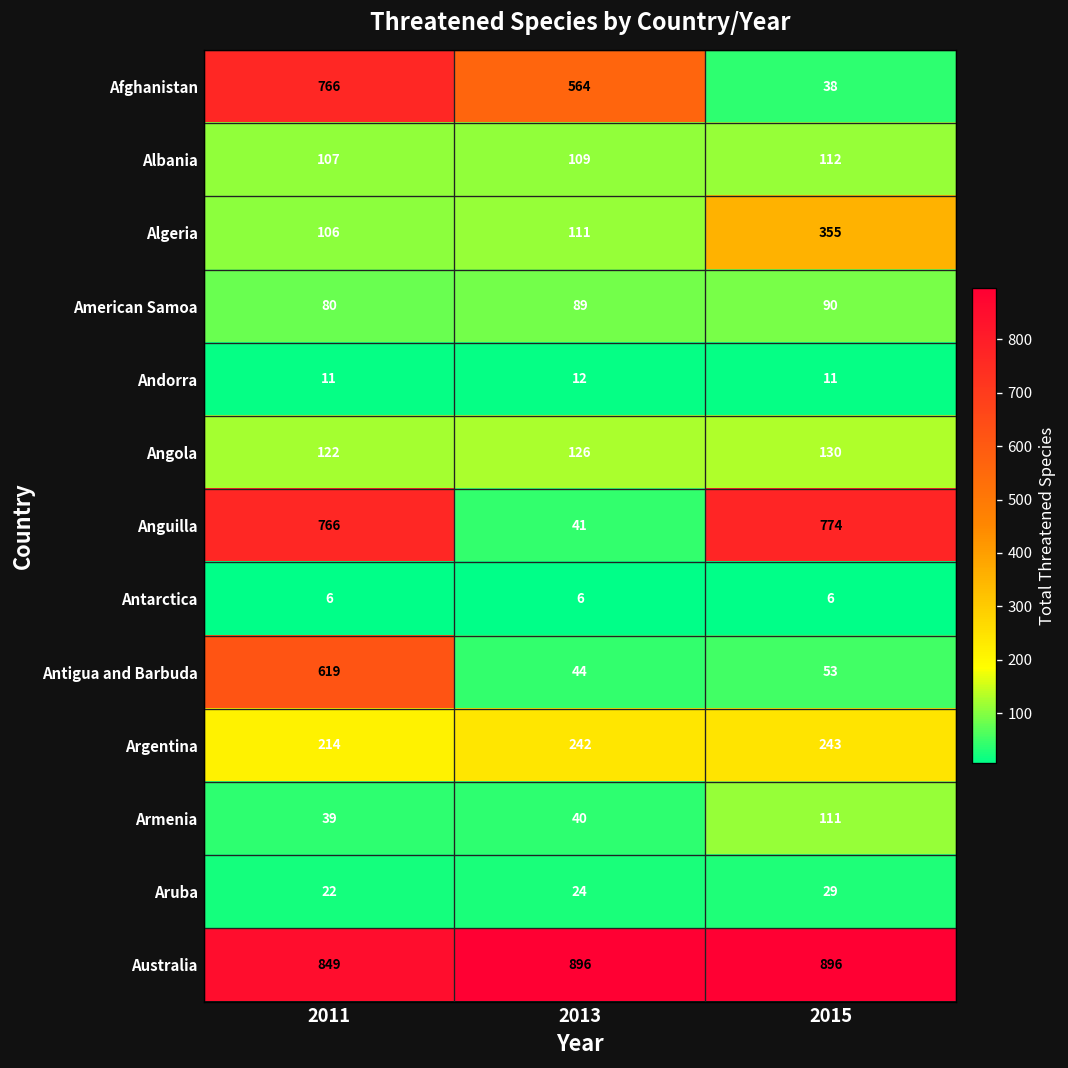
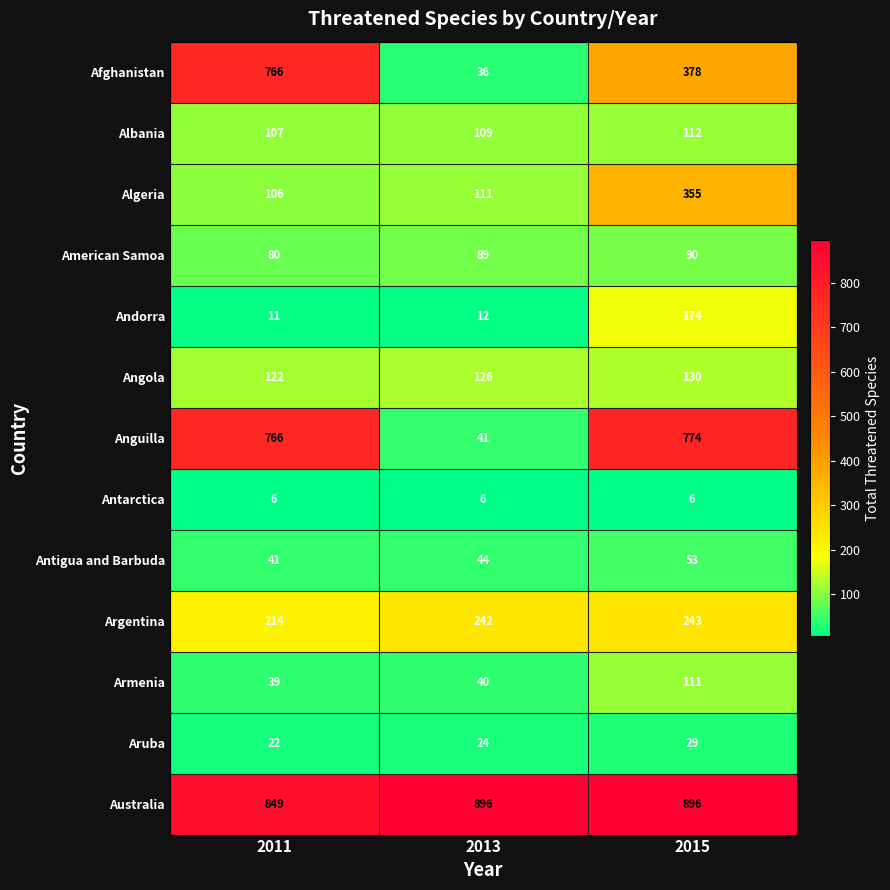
  {
    "Afghanistan": {
      "2011": 766,
-     "2013": 564,
-     "2015": 38
+     "2013": 36,
+     "2015": 378
    },
    "Albania": {
      "2011": 107,
      "2013": 109,
      "2015": 112
    },
    "Algeria": {
      "2011": 106,
      "2013": 111,
      "2015": 355
    },
    "American Samoa": {
      "2011": 80,
      "2013": 89,
      "2015": 90
    },
    "Andorra": {
      "2011": 11,
      "2013": 12,
-     "2015": 11
+     "2015": 174
    },
    "Angola": {
      "2011": 122,
      "2013": 126,
      "2015": 130
    },
    "Anguilla": {
      "2011": 766,
      "2013": 41,
      "2015": 774
    },
    "Antarctica": {
      "2011": 6,
      "2013": 6,
      "2015": 6
    },
    "Antigua and Barbuda": {
-     "2011": 619,
+     "2011": 41,
      "2013": 44,
      "2015": 53
    },
    "Argentina": {
      "2011": 214,
      "2013": 242,
      "2015": 243
    },
    "Armenia": {
      "2011": 39,
      "2013": 40,
      "2015": 111
    },
    "Aruba": {
      "2011": 22,
      "2013": 24,
      "2015": 29
    },
    "Australia": {
      "2011": 849,
      "2013": 896,
      "2015": 896
    }
  }
